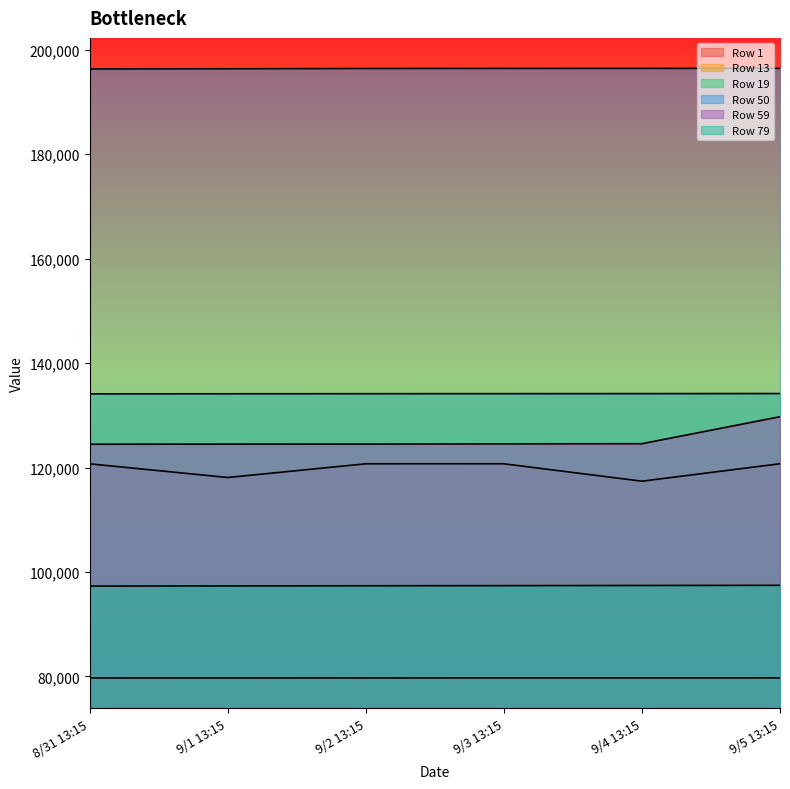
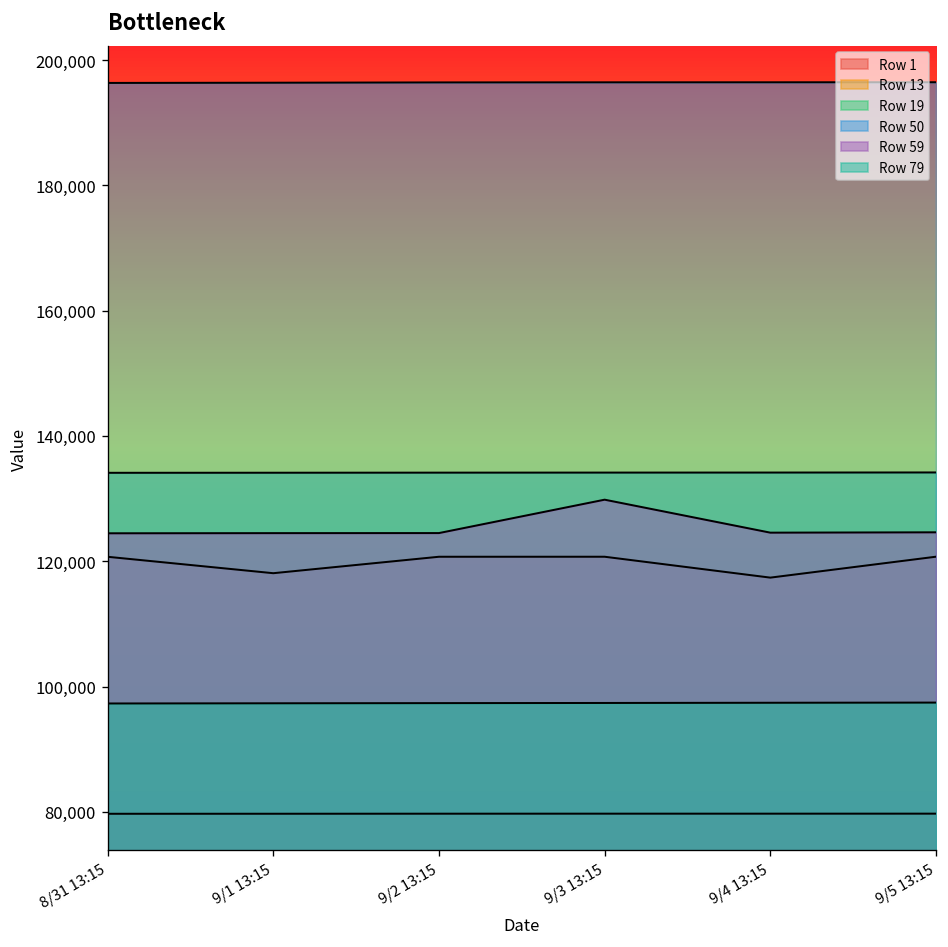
  {
    "Row 1": {
      "8/31 13:15": "80,000",
      "9/1 13:15": "80,000",
      "9/2 13:15": "80,000",
      "9/3 13:15": "80,000",
      "9/4 13:15": "80,000",
      "9/5 13:15": "80,000"
    },
    "Row 13": {
      "8/31 13:15": "121,000",
      "9/1 13:15": "118,000",
      "9/2 13:15": "121,000",
      "9/3 13:15": "121,000",
      "9/4 13:15": "117,000",
      "9/5 13:15": "121,000"
    },
    "Row 59": {
      "8/31 13:15": "124,000",
      "9/1 13:15": "124,000",
      "9/2 13:15": "124,000",
-     "9/3 13:15": "125,000",
+     "9/3 13:15": "130,000",
      "9/4 13:15": "125,000",
-     "9/5 13:15": "130,000"
+     "9/5 13:15": "125,000"
    }
  }
